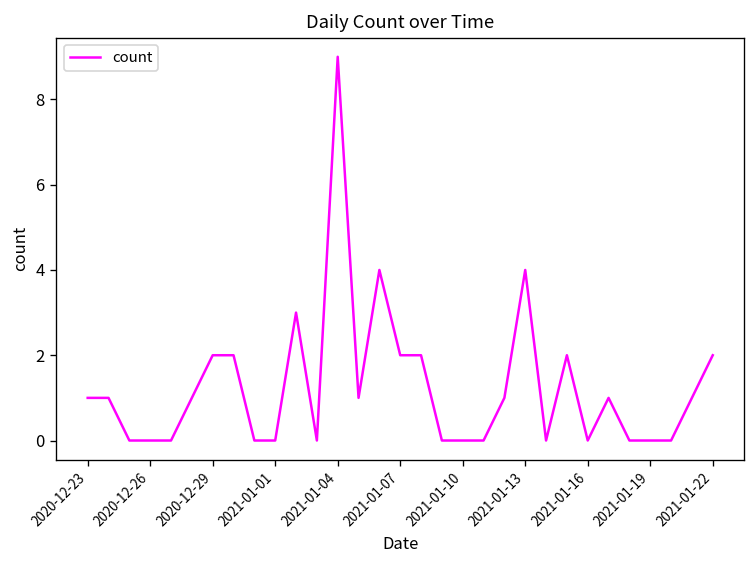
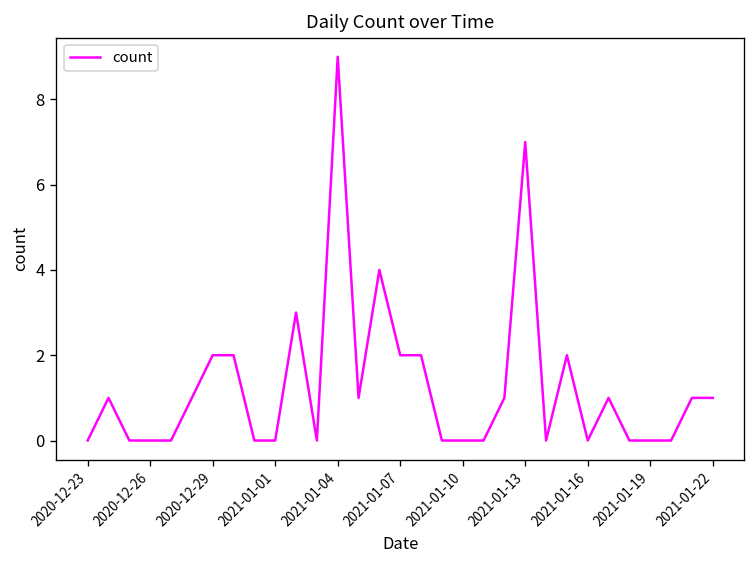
  {
-   "2020-12-23": 1,
+   "2020-12-23": 0,
    "2020-12-26": 0,
    "2020-12-29": 2,
    "2021-01-01": 0,
    "2021-01-04": 9,
    "2021-01-07": 2,
    "2021-01-10": 0,
-   "2021-01-13": 4,
+   "2021-01-13": 7,
    "2021-01-16": 0,
    "2021-01-19": 0,
-   "2021-01-22": 2
+   "2021-01-22": 1
  }
